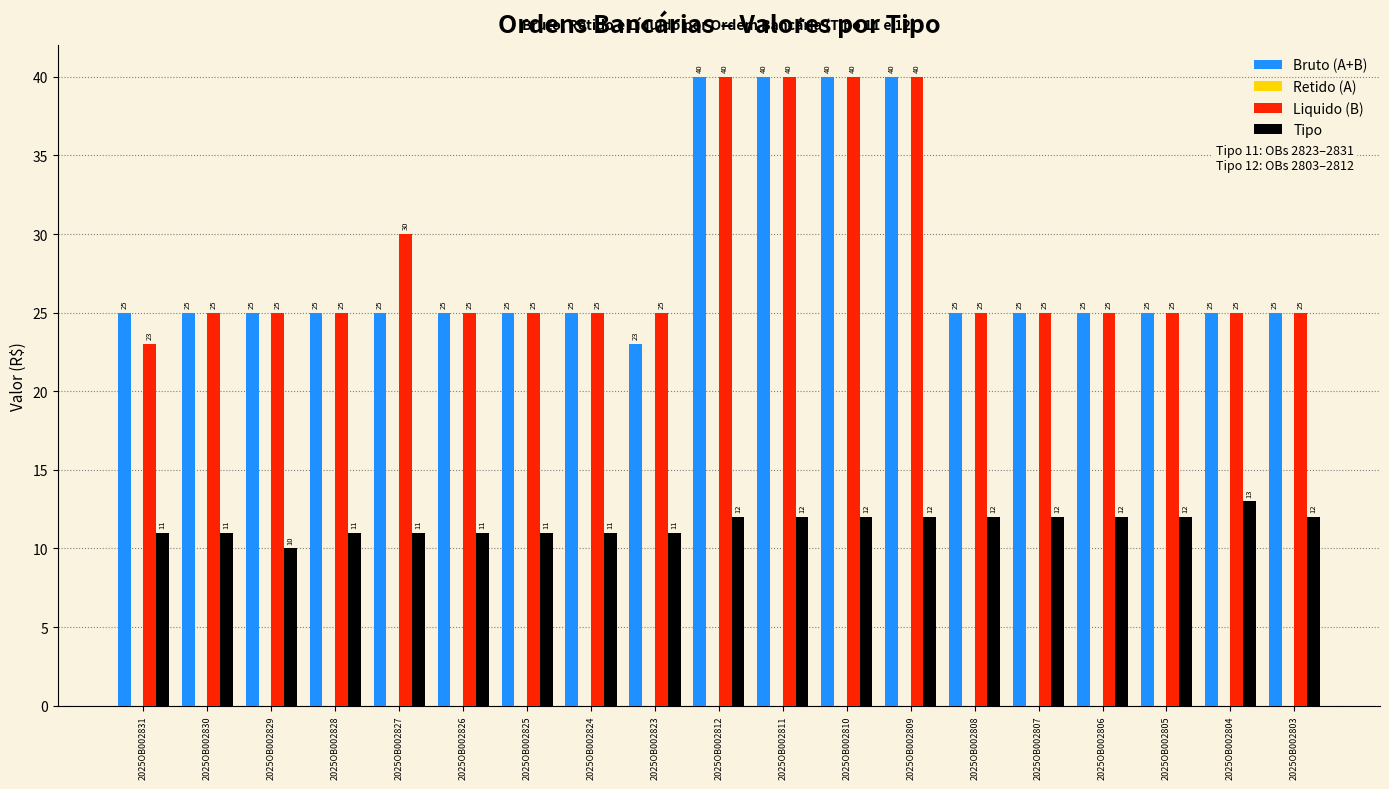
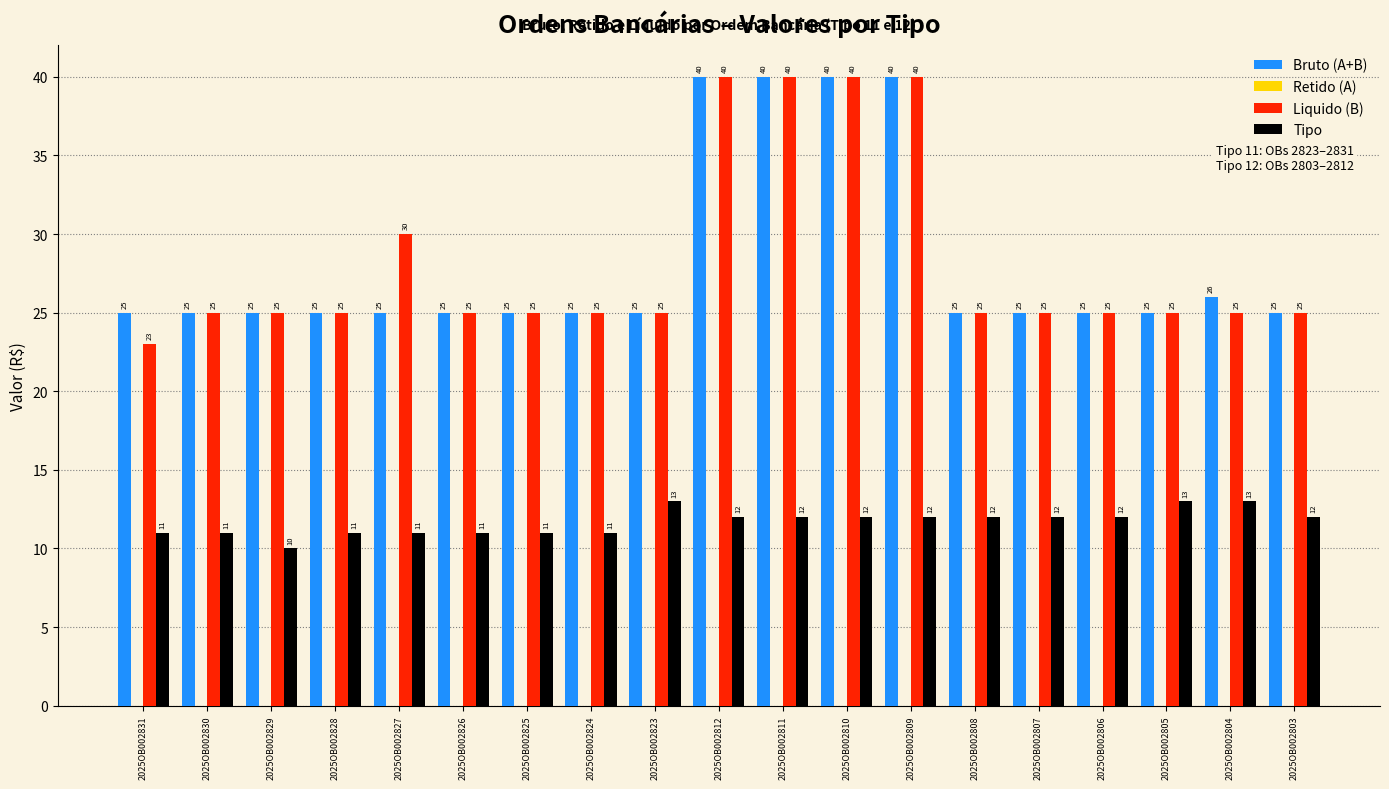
  {
    "Bruto (A+B)": {
      "2025OB002831": 25,
      "2025OB002830": 25,
      "2025OB002829": 25,
      "2025OB002828": 25,
      "2025OB002827": 25,
      "2025OB002826": 25,
      "2025OB002825": 25,
      "2025OB002824": 25,
-     "2025OB002823": 23,
+     "2025OB002823": 25,
      "2025OB002812": 40,
      "2025OB002811": 40,
      "2025OB002810": 40,
      "2025OB002809": 40,
      "2025OB002808": 25,
      "2025OB002807": 25,
      "2025OB002806": 25,
      "2025OB002805": 25,
-     "2025OB002804": 25,
+     "2025OB002804": 26,
      "2025OB002803": 25
    },
    "Retido (A)": {
      "2025OB002831": 0.0,
      "2025OB002830": 0.0,
      "2025OB002829": 0.0,
      "2025OB002828": 0.0,
      "2025OB002827": 0.0,
      "2025OB002826": 0.0,
      "2025OB002825": 0.0,
      "2025OB002824": 0.0,
      "2025OB002823": 0.0,
      "2025OB002812": 0.0,
      "2025OB002811": 0.0,
      "2025OB002810": 0.0,
      "2025OB002809": 0.0,
      "2025OB002808": 0.0,
      "2025OB002807": 0.0,
      "2025OB002806": 0.0,
      "2025OB002805": 0.0,
      "2025OB002804": 0.0,
      "2025OB002803": 0.0
    },
    "Liquido (B)": {
      "2025OB002831": 23,
      "2025OB002830": 25,
      "2025OB002829": 25,
      "2025OB002828": 25,
      "2025OB002827": 30,
      "2025OB002826": 25,
      "2025OB002825": 25,
      "2025OB002824": 25,
      "2025OB002823": 25,
      "2025OB002812": 40,
      "2025OB002811": 40,
      "2025OB002810": 40,
      "2025OB002809": 40,
      "2025OB002808": 25,
      "2025OB002807": 25,
      "2025OB002806": 25,
      "2025OB002805": 25,
      "2025OB002804": 25,
      "2025OB002803": 25
    },
    "Tipo": {
      "2025OB002831": 11,
      "2025OB002830": 11,
      "2025OB002829": 10,
      "2025OB002828": 11,
      "2025OB002827": 11,
      "2025OB002826": 11,
      "2025OB002825": 11,
      "2025OB002824": 11,
-     "2025OB002823": 11,
+     "2025OB002823": 13,
      "2025OB002812": 12,
      "2025OB002811": 12,
      "2025OB002810": 12,
      "2025OB002809": 12,
      "2025OB002808": 12,
      "2025OB002807": 12,
      "2025OB002806": 12,
-     "2025OB002805": 12,
+     "2025OB002805": 13,
      "2025OB002804": 13,
      "2025OB002803": 12
    }
  }
